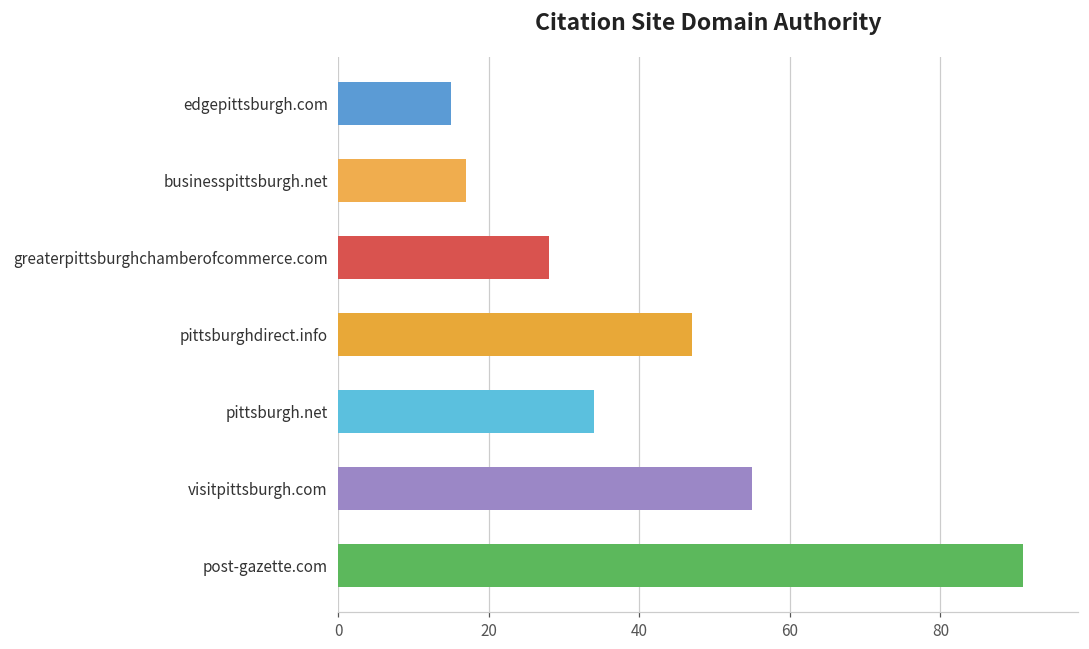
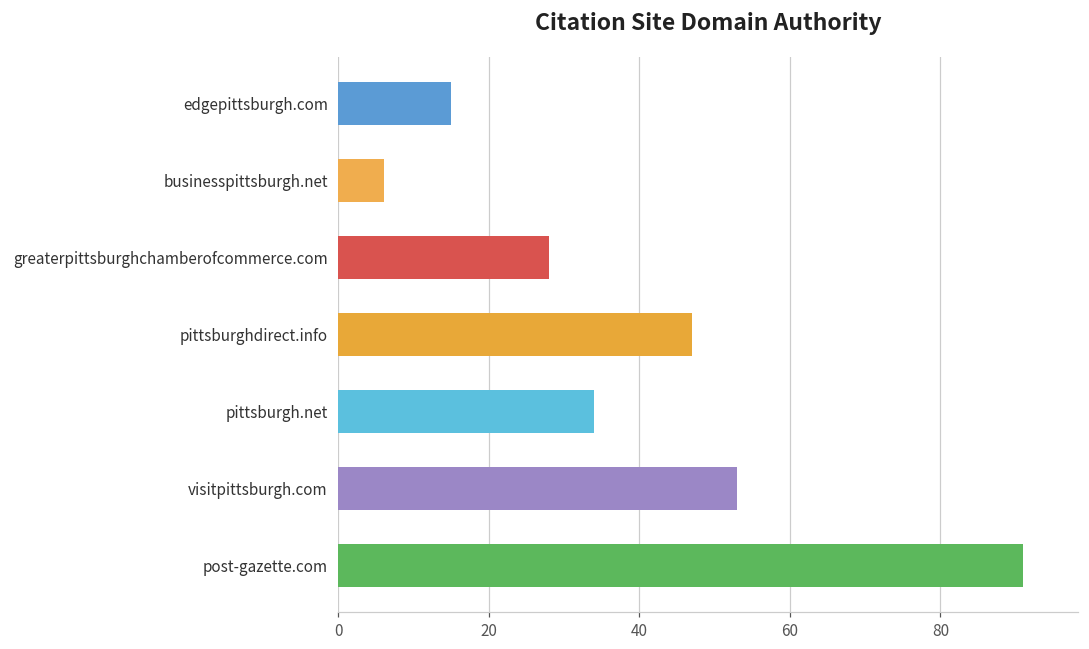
  {
    "edgepittsburgh.com": 15,
-   "businesspittsburgh.net": 17,
+   "businesspittsburgh.net": 6,
    "greaterpittsburghchamberofcommerce.com": 28,
    "pittsburghdirect.info": 47,
    "pittsburgh.net": 34,
-   "visitpittsburgh.com": 55,
+   "visitpittsburgh.com": 53,
    "post-gazette.com": 91
  }
